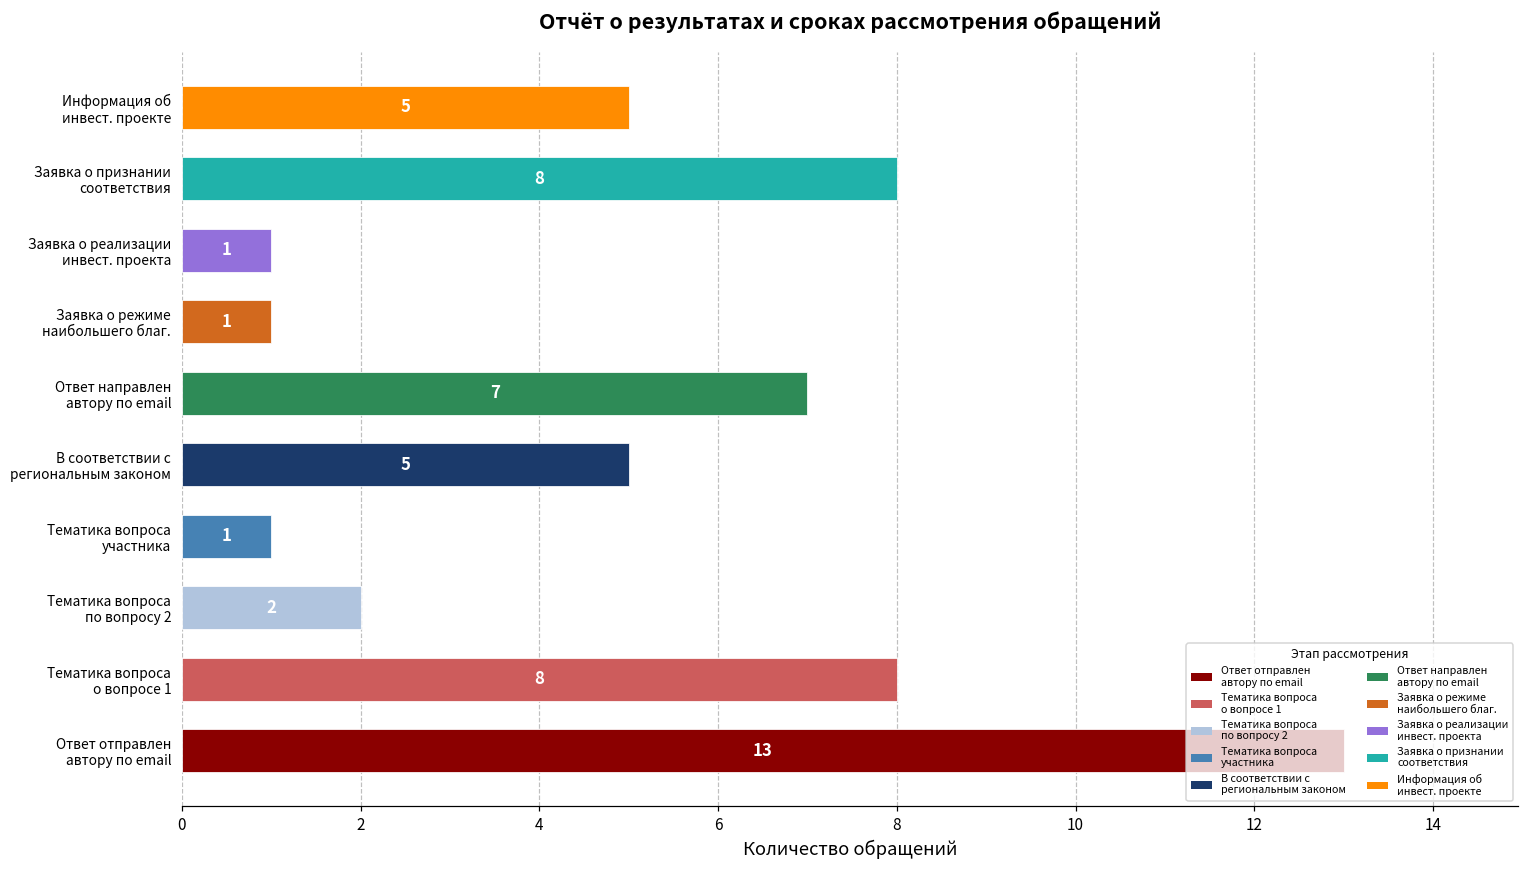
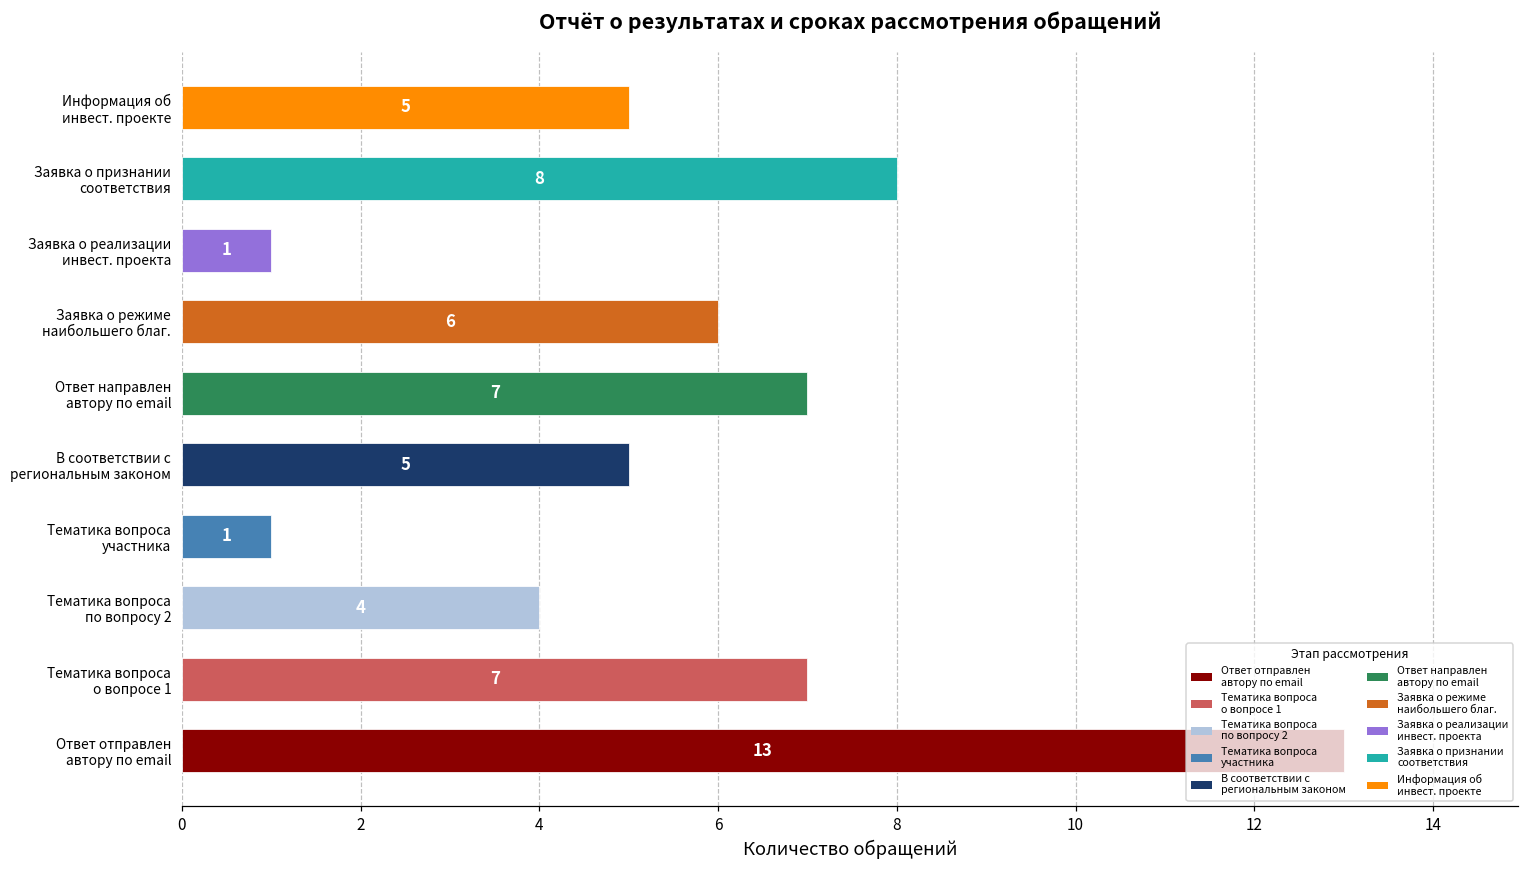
  {
    "Информация об инвест. проекте": 5,
    "Заявка о признании соответствия": 8,
    "Заявка о реализации инвест. проекта": 1,
-   "Заявка о режиме наибольшего благ.": 1,
+   "Заявка о режиме наибольшего благ.": 6,
    "Ответ направлен автору по email": 7,
    "В соответствии с региональным законом": 5,
    "Тематика вопроса участника": 1,
-   "Тематика вопроса по вопросу 2": 2,
-   "Тематика вопроса о вопросе 1": 8
+   "Тематика вопроса по вопросу 2": 4,
+   "Тематика вопроса о вопросе 1": 7
  }
